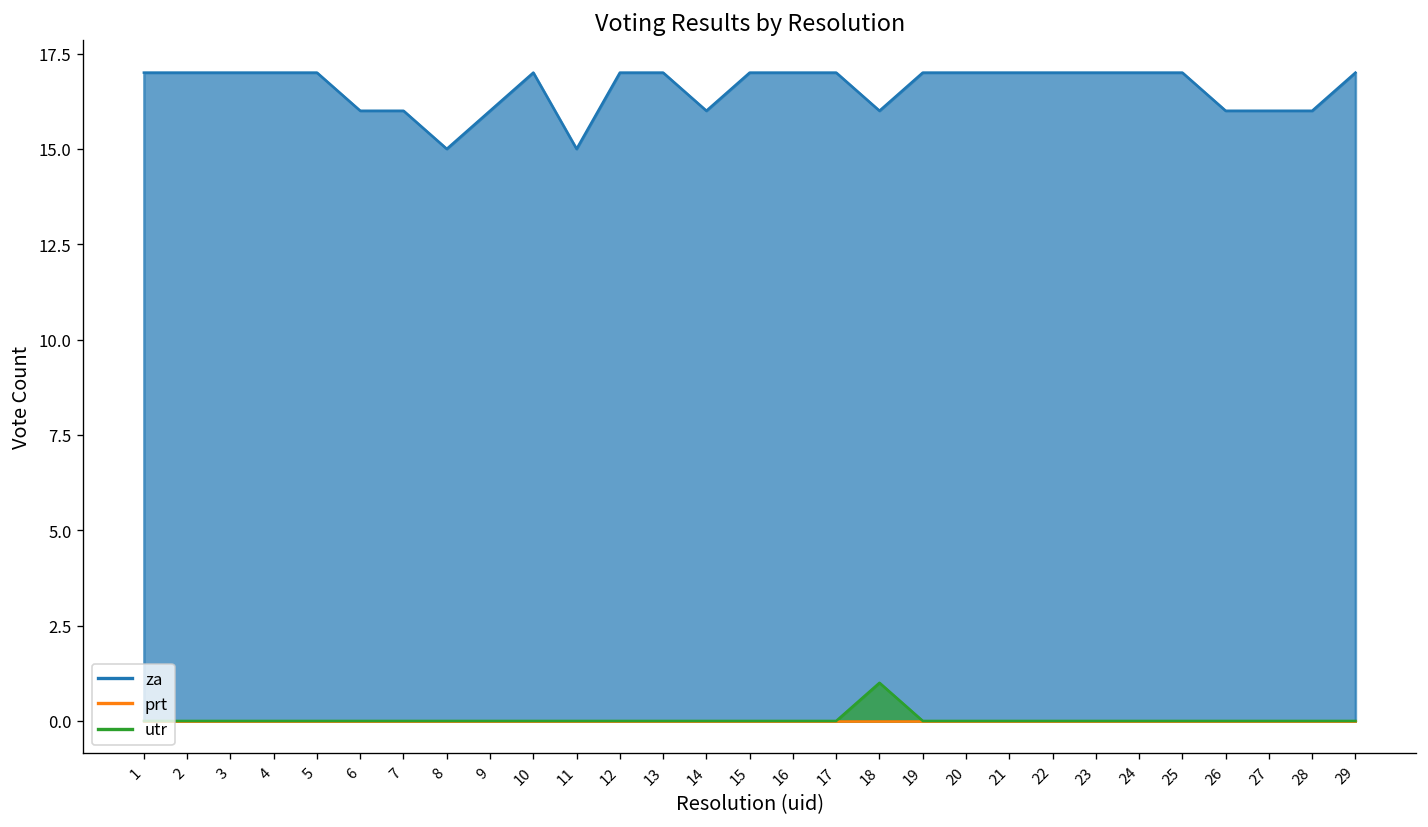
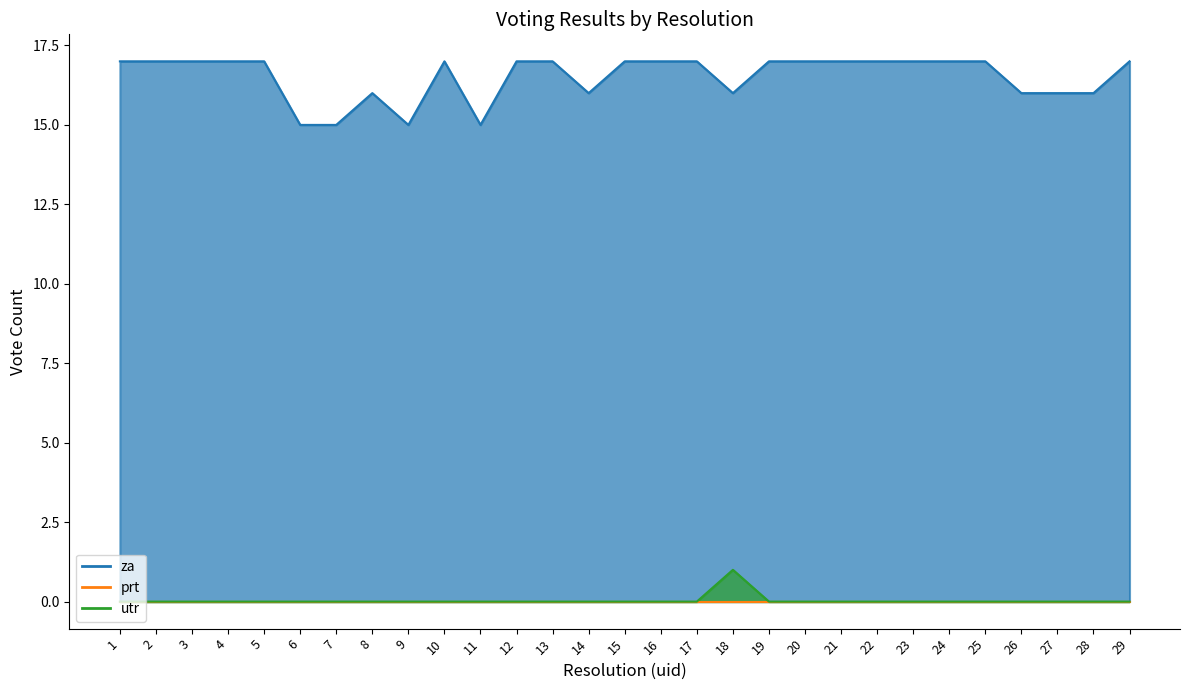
  {
    "za": {
      "1": 17,
      "2": 17,
      "3": 17,
      "4": 17,
      "5": 17,
-     "6": 16,
-     "7": 16,
-     "8": 15,
-     "9": 16,
+     "6": 15,
+     "7": 15,
+     "8": 16,
+     "9": 15,
      "10": 17,
      "11": 15,
      "12": 17,
      "13": 17,
      "14": 16,
      "15": 17,
      "16": 17,
      "17": 17,
      "18": 16,
      "19": 17,
      "20": 17,
      "21": 17,
      "22": 17,
      "23": 17,
      "24": 17,
      "25": 17,
      "26": 16,
      "27": 16,
      "28": 16,
      "29": 17
    },
    "prt": {
      "18": 0
    },
    "utr": {
      "18": 1
    }
  }
